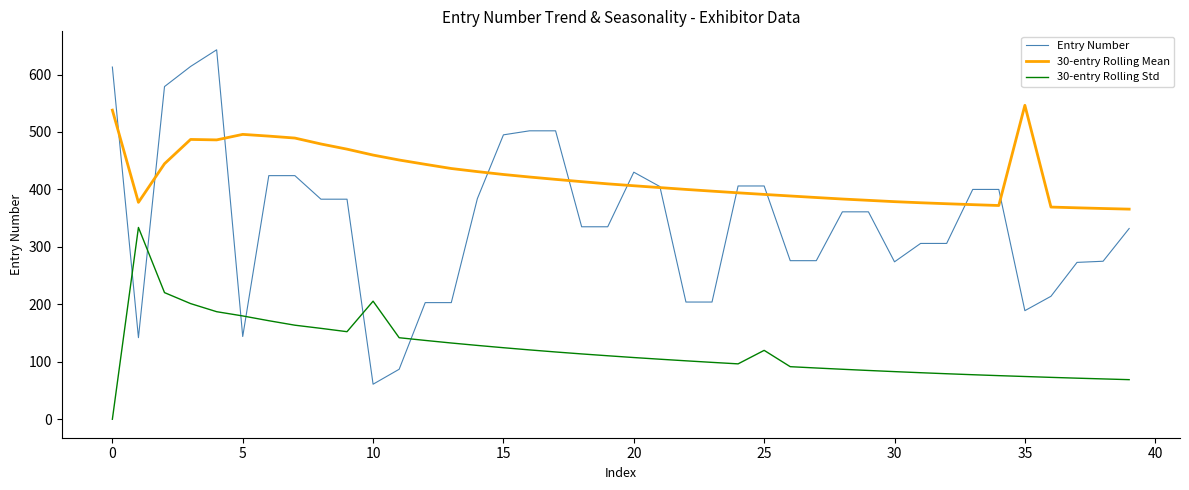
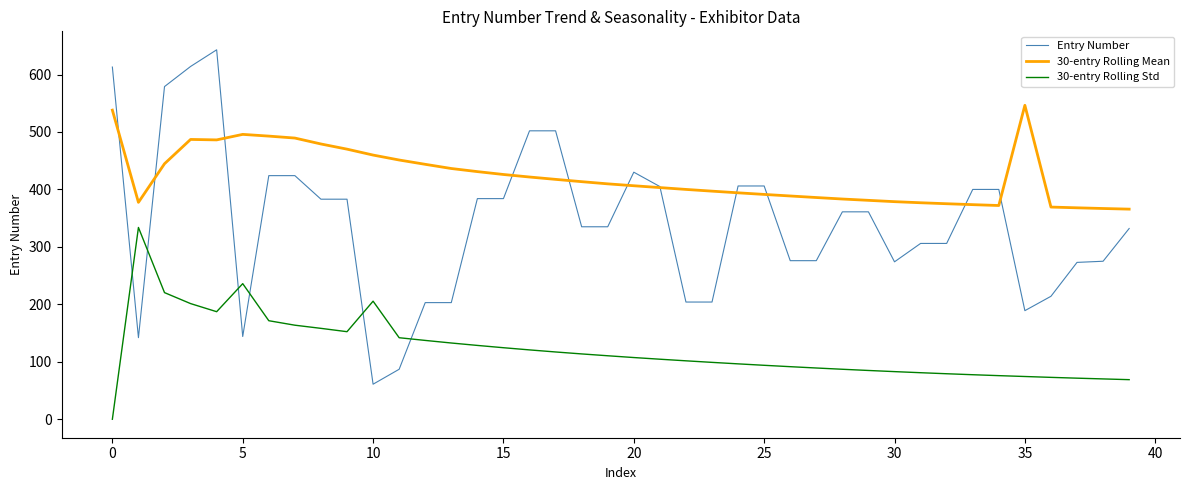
  {
    "Entry Number": {
      "0": 610,
      "5": 140,
      "10": 60,
-     "15": 500,
+     "15": 380,
      "20": 430,
      "25": 410,
      "30": 270,
      "35": 190
    },
    "30-entry Rolling Mean": {
      "0": 540,
      "5": 500,
      "10": 460,
      "15": 430,
      "20": 410,
      "25": 390,
      "30": 380,
      "35": 550
    },
    "30-entry Rolling Std": {
      "0": 0,
-     "5": 180,
+     "5": 240,
      "10": 210,
      "15": 120,
      "20": 110,
-     "25": 120,
+     "25": 90,
      "30": 80,
      "35": 70
    }
  }
